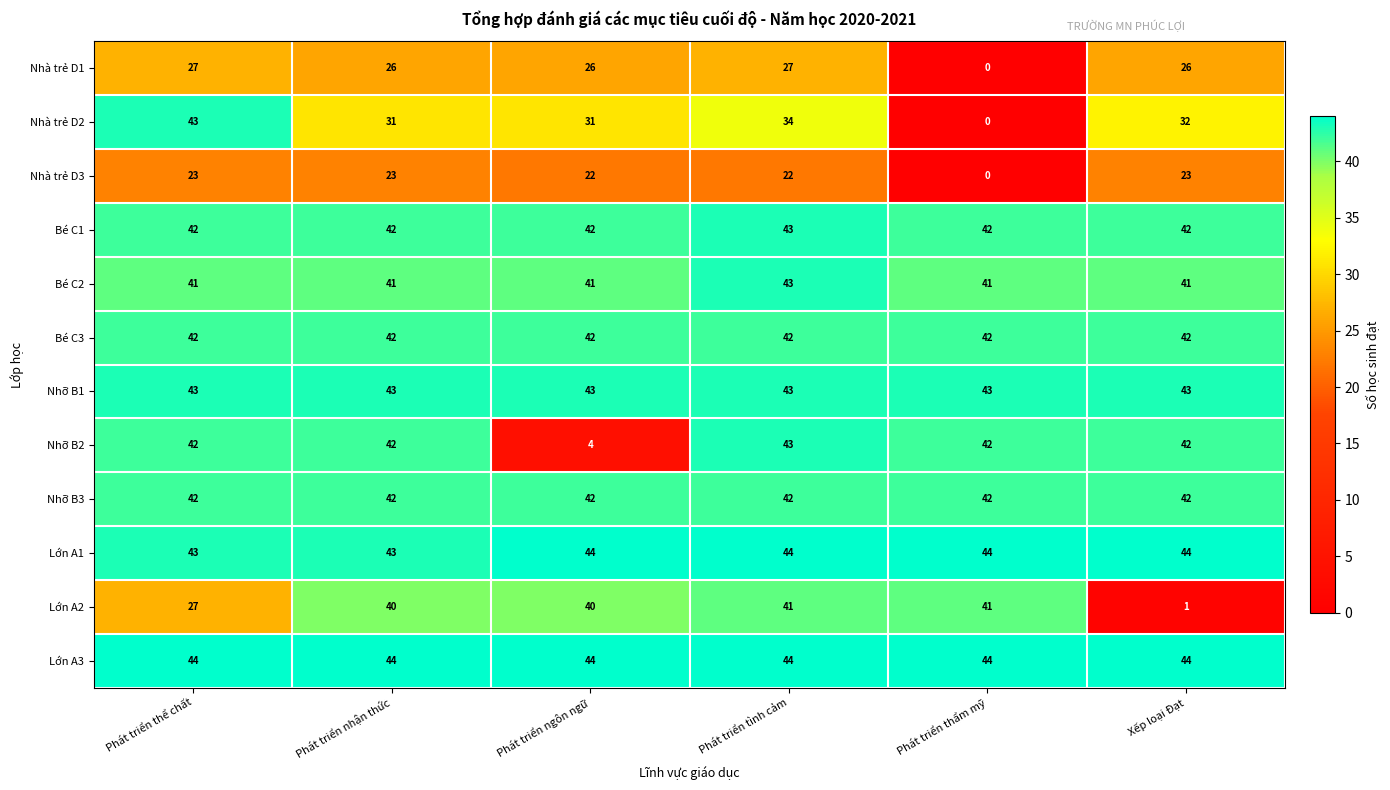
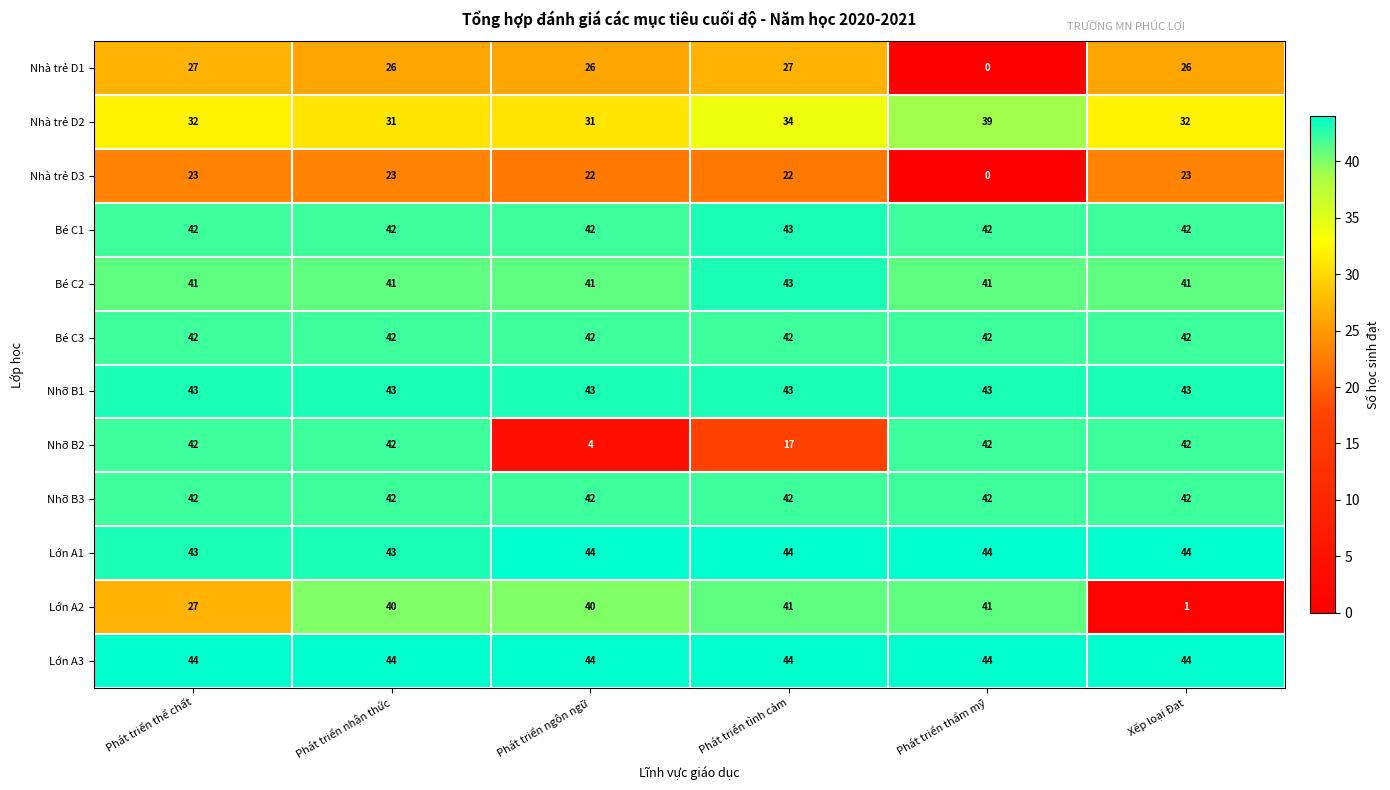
  {
    "Nhà trẻ D1": {
      "Phát triển thể chất": 27,
      "Phát triển nhận thức": 26,
      "Phát triển ngôn ngữ": 26,
      "Phát triển tình cảm": 27,
      "Phát triển thẩm mỹ": 0,
      "Xếp loại Đạt": 26
    },
    "Nhà trẻ D2": {
-     "Phát triển thể chất": 43,
+     "Phát triển thể chất": 32,
      "Phát triển nhận thức": 31,
      "Phát triển ngôn ngữ": 31,
      "Phát triển tình cảm": 34,
-     "Phát triển thẩm mỹ": 0,
+     "Phát triển thẩm mỹ": 39,
      "Xếp loại Đạt": 32
    },
    "Nhà trẻ D3": {
      "Phát triển thể chất": 23,
      "Phát triển nhận thức": 23,
      "Phát triển ngôn ngữ": 22,
      "Phát triển tình cảm": 22,
      "Phát triển thẩm mỹ": 0,
      "Xếp loại Đạt": 23
    },
    "Bé C1": {
      "Phát triển thể chất": 42,
      "Phát triển nhận thức": 42,
      "Phát triển ngôn ngữ": 42,
      "Phát triển tình cảm": 43,
      "Phát triển thẩm mỹ": 42,
      "Xếp loại Đạt": 42
    },
    "Bé C2": {
      "Phát triển thể chất": 41,
      "Phát triển nhận thức": 41,
      "Phát triển ngôn ngữ": 41,
      "Phát triển tình cảm": 43,
      "Phát triển thẩm mỹ": 41,
      "Xếp loại Đạt": 41
    },
    "Bé C3": {
      "Phát triển thể chất": 42,
      "Phát triển nhận thức": 42,
      "Phát triển ngôn ngữ": 42,
      "Phát triển tình cảm": 42,
      "Phát triển thẩm mỹ": 42,
      "Xếp loại Đạt": 42
    },
    "Nhỡ B1": {
      "Phát triển thể chất": 43,
      "Phát triển nhận thức": 43,
      "Phát triển ngôn ngữ": 43,
      "Phát triển tình cảm": 43,
      "Phát triển thẩm mỹ": 43,
      "Xếp loại Đạt": 43
    },
    "Nhỡ B2": {
      "Phát triển thể chất": 42,
      "Phát triển nhận thức": 42,
      "Phát triển ngôn ngữ": 4,
-     "Phát triển tình cảm": 43,
+     "Phát triển tình cảm": 17,
      "Phát triển thẩm mỹ": 42,
      "Xếp loại Đạt": 42
    },
    "Nhỡ B3": {
      "Phát triển thể chất": 42,
      "Phát triển nhận thức": 42,
      "Phát triển ngôn ngữ": 42,
      "Phát triển tình cảm": 42,
      "Phát triển thẩm mỹ": 42,
      "Xếp loại Đạt": 42
    },
    "Lớn A1": {
      "Phát triển thể chất": 43,
      "Phát triển nhận thức": 43,
      "Phát triển ngôn ngữ": 44,
      "Phát triển tình cảm": 44,
      "Phát triển thẩm mỹ": 44,
      "Xếp loại Đạt": 44
    },
    "Lớn A2": {
      "Phát triển thể chất": 27,
      "Phát triển nhận thức": 40,
      "Phát triển ngôn ngữ": 40,
      "Phát triển tình cảm": 41,
      "Phát triển thẩm mỹ": 41,
      "Xếp loại Đạt": 1
    },
    "Lớn A3": {
      "Phát triển thể chất": 44,
      "Phát triển nhận thức": 44,
      "Phát triển ngôn ngữ": 44,
      "Phát triển tình cảm": 44,
      "Phát triển thẩm mỹ": 44,
      "Xếp loại Đạt": 44
    }
  }
